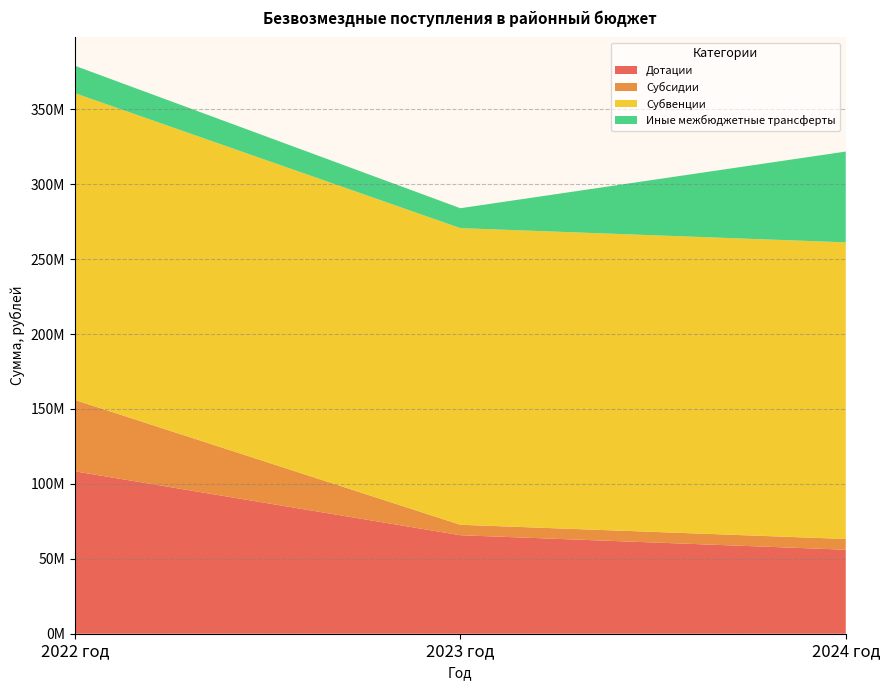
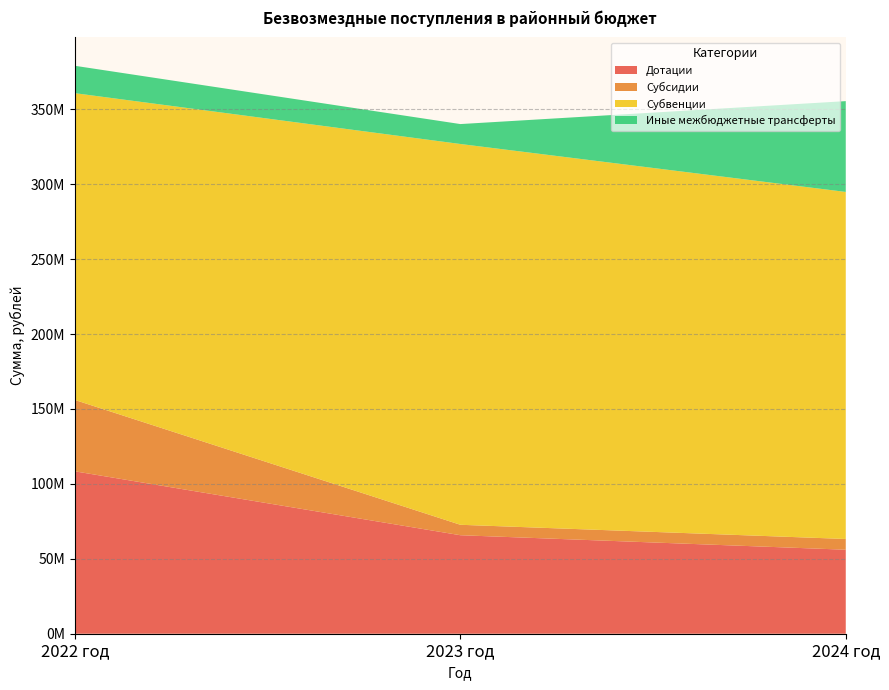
  {
    "Субвенции": {
      "2022 год": 205000000,
-     "2023 год": 198000000,
-     "2024 год": 198000000
+     "2023 год": 254000000,
+     "2024 год": 232000000
    },
    "Иные межбюджетные трансферты": {
      "2022 год": 18000000,
      "2023 год": 13000000,
      "2024 год": 61000000
    }
  }
